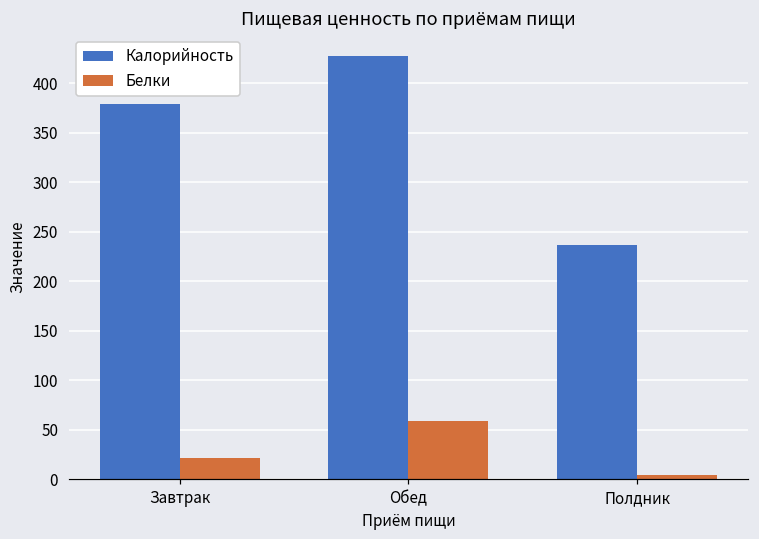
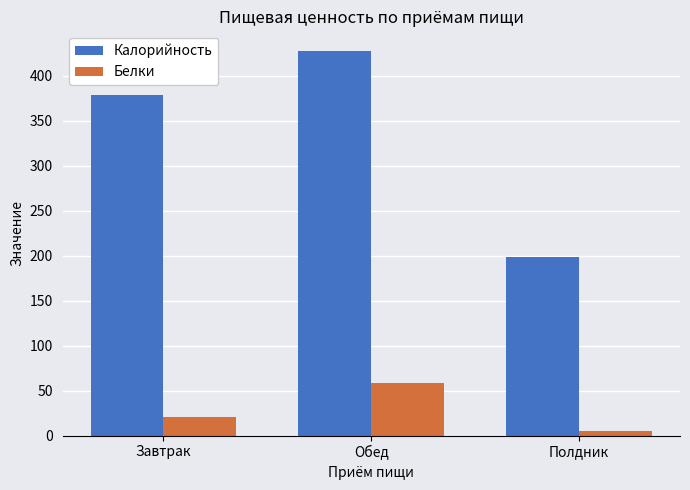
  {
    "Калорийность": {
      "Завтрак": 380,
      "Обед": 430,
-     "Полдник": 240
+     "Полдник": 200
    },
    "Белки": {
      "Завтрак": 20,
      "Обед": 60,
      "Полдник": 0
    }
  }
